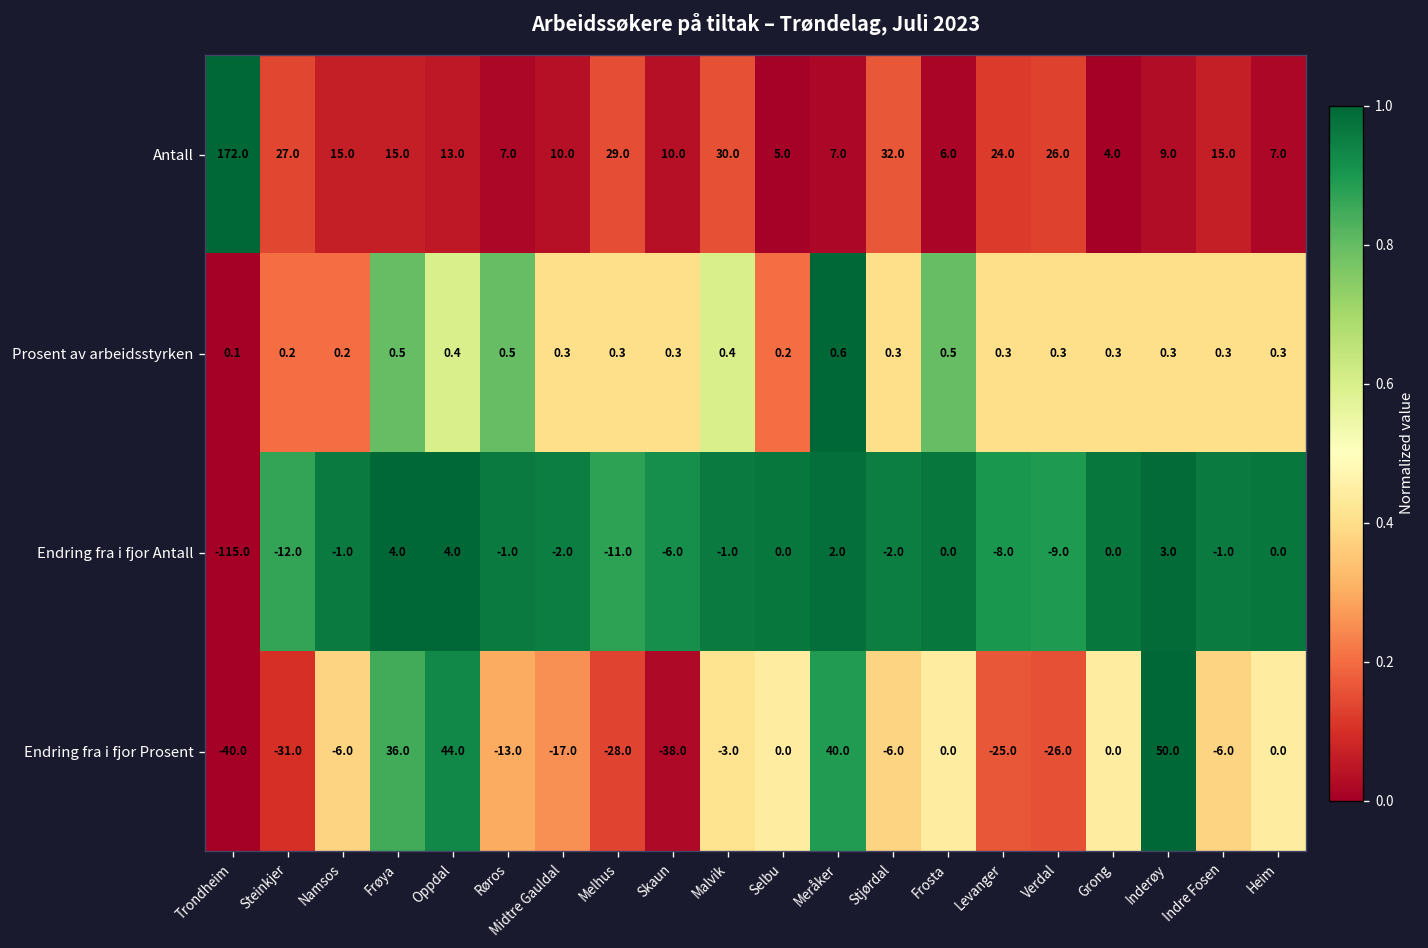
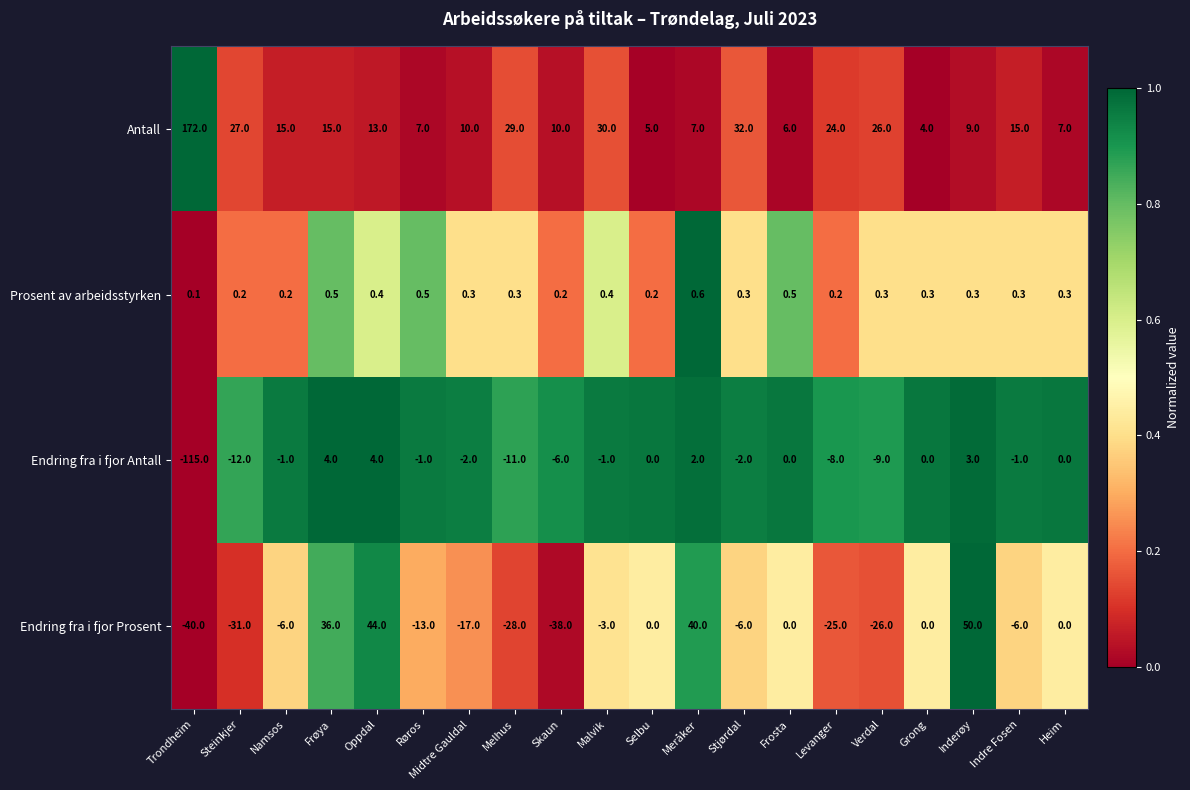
  {
    "Antall": {
      "Trondheim": 172.0,
      "Steinkjer": 27.0,
      "Namsos": 15.0,
      "Frøya": 15.0,
      "Oppdal": 13.0,
      "Røros": 7.0,
      "Midtre Gauldal": 10.0,
      "Melhus": 29.0,
      "Skaun": 10.0,
      "Malvik": 30.0,
      "Selbu": 5.0,
      "Meråker": 7.0,
      "Stjørdal": 32.0,
      "Frosta": 6.0,
      "Levanger": 24.0,
      "Verdal": 26.0,
      "Grong": 4.0,
      "Inderøy": 9.0,
      "Indre Fosen": 15.0,
      "Heim": 7.0
    },
    "Prosent av arbeidsstyrken": {
      "Trondheim": 0.1,
      "Steinkjer": 0.2,
      "Namsos": 0.2,
      "Frøya": 0.5,
      "Oppdal": 0.4,
      "Røros": 0.5,
      "Midtre Gauldal": 0.3,
      "Melhus": 0.3,
-     "Skaun": 0.3,
+     "Skaun": 0.2,
      "Malvik": 0.4,
      "Selbu": 0.2,
      "Meråker": 0.6,
      "Stjørdal": 0.3,
      "Frosta": 0.5,
-     "Levanger": 0.3,
+     "Levanger": 0.2,
      "Verdal": 0.3,
      "Grong": 0.3,
      "Inderøy": 0.3,
      "Indre Fosen": 0.3,
      "Heim": 0.3
    },
    "Endring fra i fjor Antall": {
      "Trondheim": -115.0,
      "Steinkjer": -12.0,
      "Namsos": -1.0,
      "Frøya": 4.0,
      "Oppdal": 4.0,
      "Røros": -1.0,
      "Midtre Gauldal": -2.0,
      "Melhus": -11.0,
      "Skaun": -6.0,
      "Malvik": -1.0,
      "Selbu": 0.0,
      "Meråker": 2.0,
      "Stjørdal": -2.0,
      "Frosta": 0.0,
      "Levanger": -8.0,
      "Verdal": -9.0,
      "Grong": 0.0,
      "Inderøy": 3.0,
      "Indre Fosen": -1.0,
      "Heim": 0.0
    },
    "Endring fra i fjor Prosent": {
      "Trondheim": -40.0,
      "Steinkjer": -31.0,
      "Namsos": -6.0,
      "Frøya": 36.0,
      "Oppdal": 44.0,
      "Røros": -13.0,
      "Midtre Gauldal": -17.0,
      "Melhus": -28.0,
      "Skaun": -38.0,
      "Malvik": -3.0,
      "Selbu": 0.0,
      "Meråker": 40.0,
      "Stjørdal": -6.0,
      "Frosta": 0.0,
      "Levanger": -25.0,
      "Verdal": -26.0,
      "Grong": 0.0,
      "Inderøy": 50.0,
      "Indre Fosen": -6.0,
      "Heim": 0.0
    }
  }
